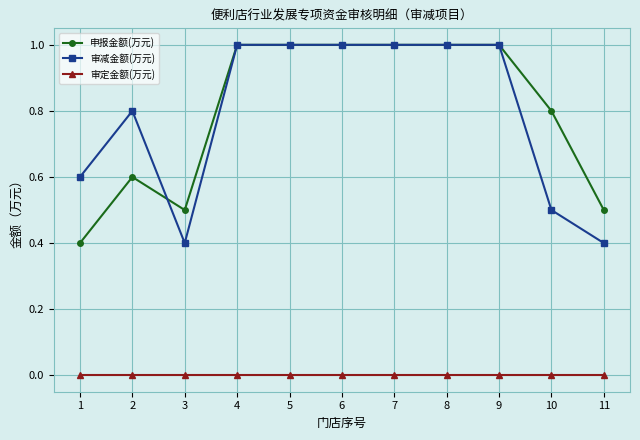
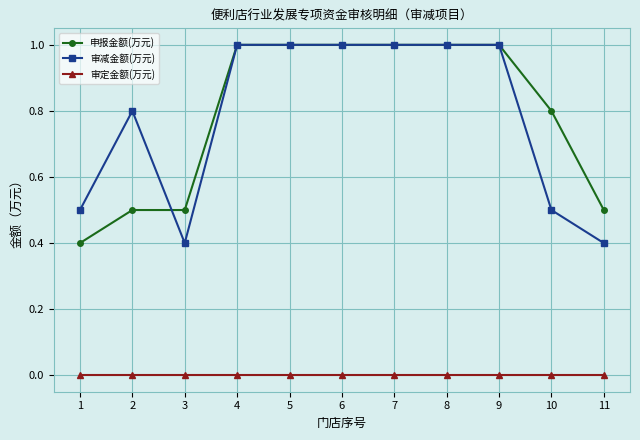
  {
    "申报金额(万元)": {
      "1": 0.4,
-     "2": 0.6,
+     "2": 0.5,
      "3": 0.5,
      "10": 0.8,
      "11": 0.5
    },
    "审减金额(万元)": {
-     "1": 0.6,
+     "1": 0.5,
      "2": 0.8,
      "3": 0.4,
      "10": 0.5,
      "11": 0.4
    },
    "审定金额(万元)": {
      "1": 0.0,
      "2": 0.0,
      "3": 0.0,
      "4": 0.0,
      "5": 0.0,
      "6": 0.0,
      "7": 0.0,
      "8": 0.0,
      "9": 0.0,
      "10": 0.0,
      "11": 0.0
    }
  }
